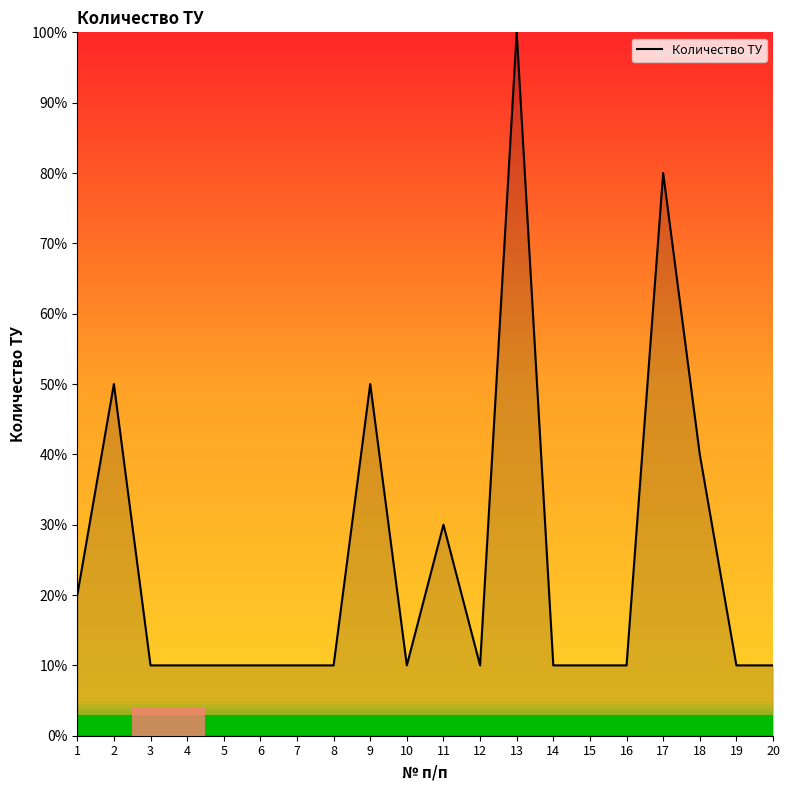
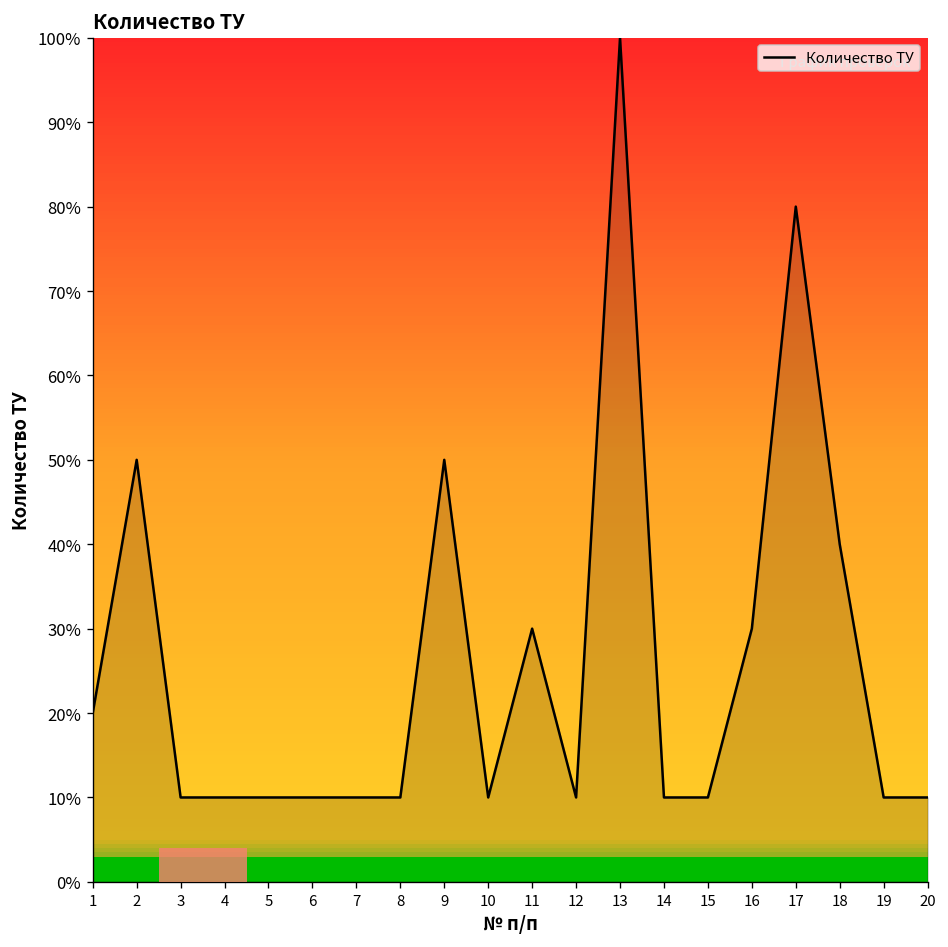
  {
    "1": "20%",
    "2": "50%",
    "3": "10%",
    "4": "10%",
    "5": "10%",
    "6": "10%",
    "7": "10%",
    "8": "10%",
    "9": "50%",
    "10": "10%",
    "11": "30%",
    "12": "10%",
    "13": "100%",
    "14": "10%",
    "15": "10%",
-   "16": "10%",
+   "16": "30%",
    "17": "80%",
    "18": "40%",
    "19": "10%",
    "20": "10%"
  }
